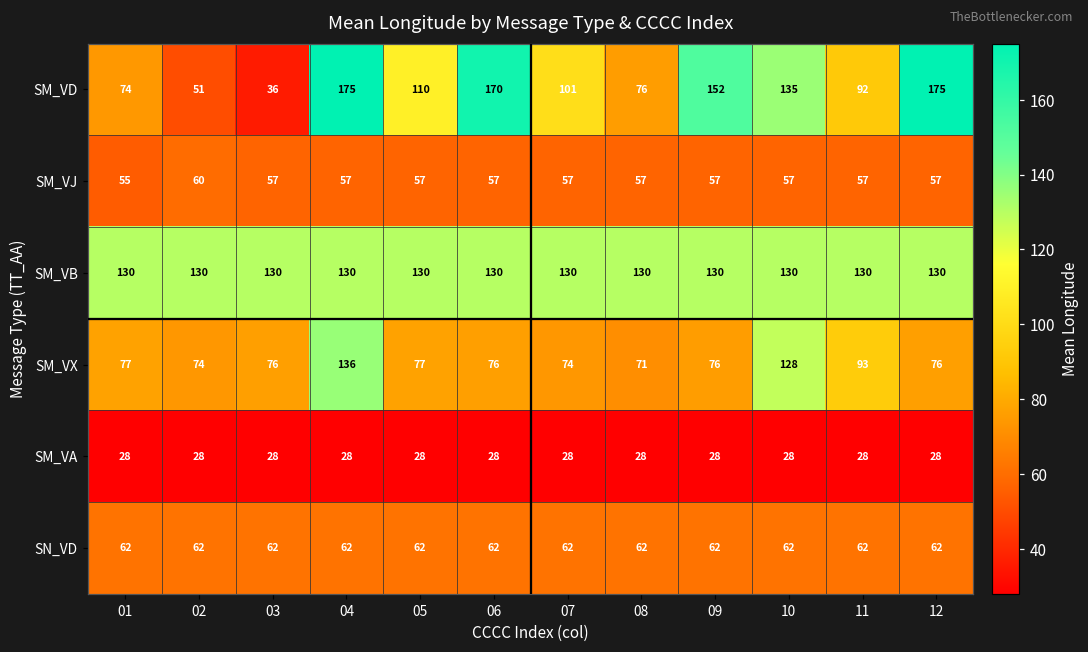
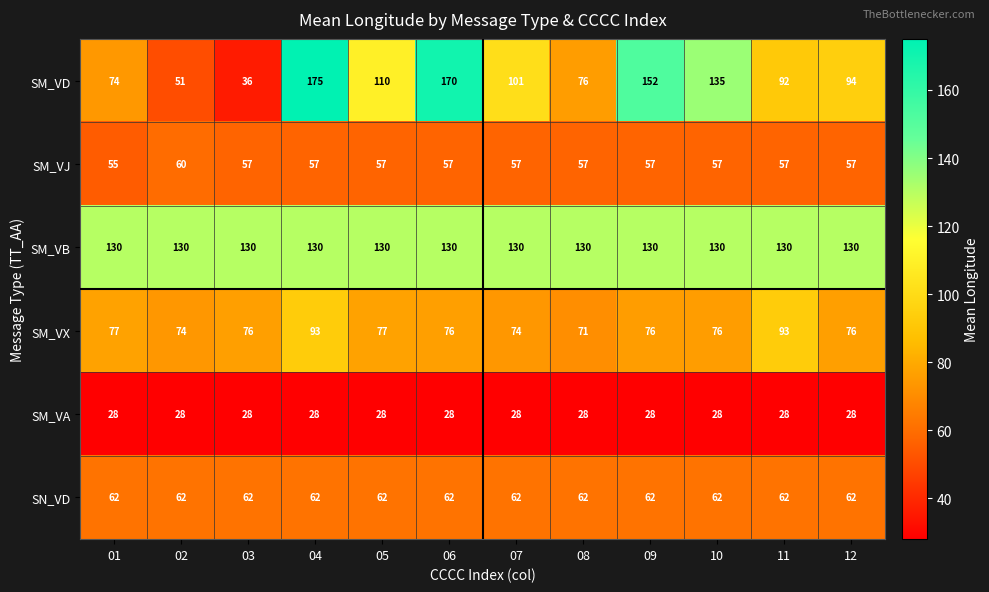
  {
    "SM_VD": {
      "01": 74,
      "02": 51,
      "03": 36,
      "04": 175,
      "05": 110,
      "06": 170,
      "07": 101,
      "08": 76,
      "09": 152,
      "10": 135,
      "11": 92,
-     "12": 175
+     "12": 94
    },
    "SM_VJ": {
      "01": 55,
      "02": 60,
      "03": 57,
      "04": 57,
      "05": 57,
      "06": 57,
      "07": 57,
      "08": 57,
      "09": 57,
      "10": 57,
      "11": 57,
      "12": 57
    },
    "SM_VB": {
      "01": 130,
      "02": 130,
      "03": 130,
      "04": 130,
      "05": 130,
      "06": 130,
      "07": 130,
      "08": 130,
      "09": 130,
      "10": 130,
      "11": 130,
      "12": 130
    },
    "SM_VX": {
      "01": 77,
      "02": 74,
      "03": 76,
-     "04": 136,
+     "04": 93,
      "05": 77,
      "06": 76,
      "07": 74,
      "08": 71,
      "09": 76,
-     "10": 128,
+     "10": 76,
      "11": 93,
      "12": 76
    },
    "SM_VA": {
      "01": 28,
      "02": 28,
      "03": 28,
      "04": 28,
      "05": 28,
      "06": 28,
      "07": 28,
      "08": 28,
      "09": 28,
      "10": 28,
      "11": 28,
      "12": 28
    },
    "SN_VD": {
      "01": 62,
      "02": 62,
      "03": 62,
      "04": 62,
      "05": 62,
      "06": 62,
      "07": 62,
      "08": 62,
      "09": 62,
      "10": 62,
      "11": 62,
      "12": 62
    }
  }
